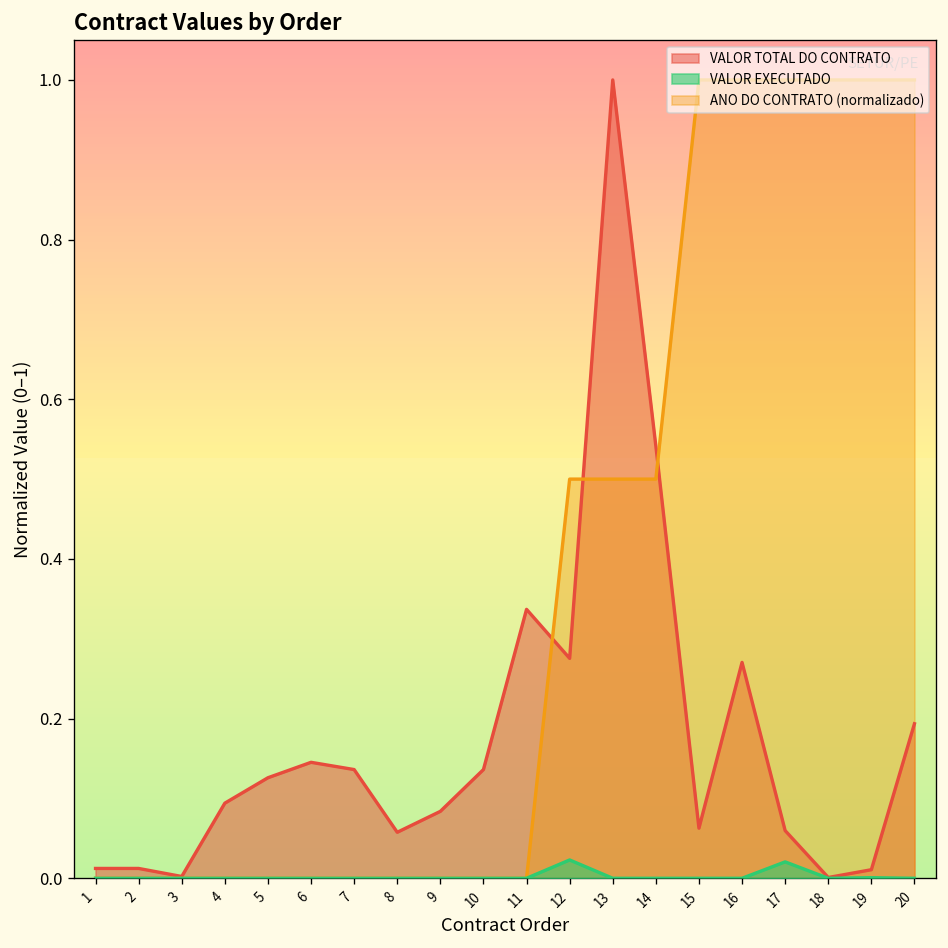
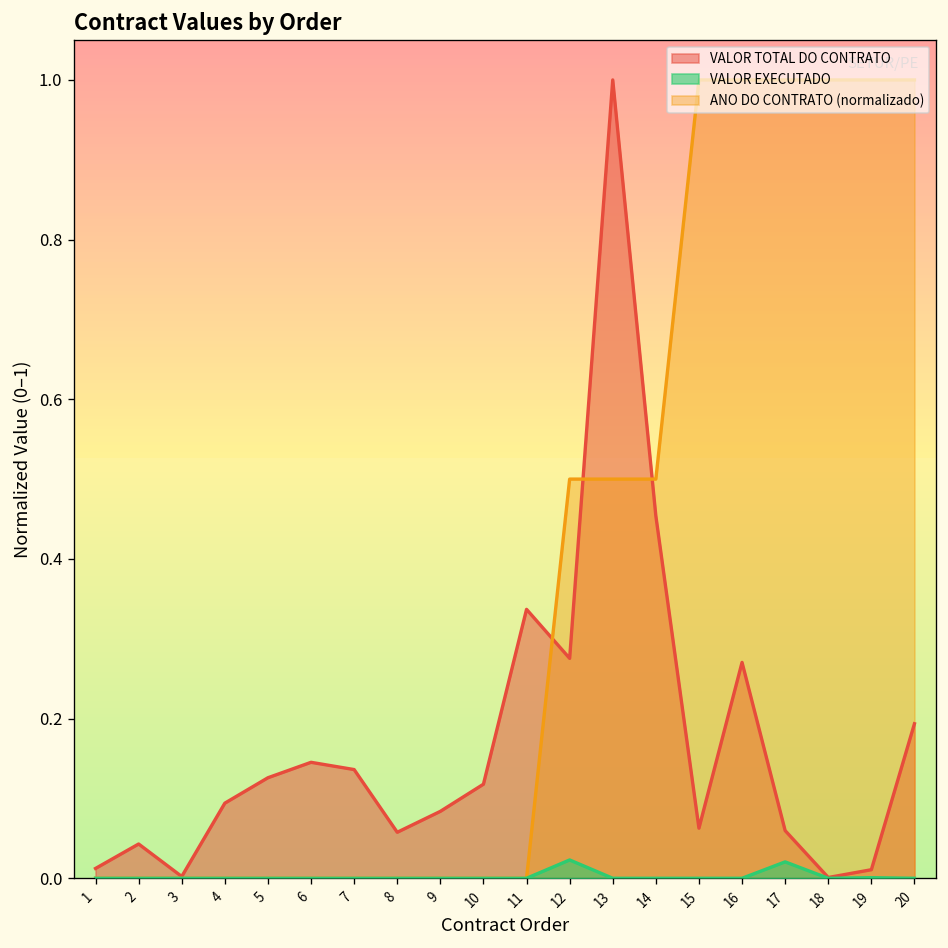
  {
    "VALOR TOTAL DO CONTRATO": {
      "1": 0.01,
-     "2": 0.01,
+     "2": 0.04,
      "4": 0.09,
      "5": 0.13,
      "6": 0.15,
      "7": 0.14,
      "8": 0.06,
      "9": 0.08,
-     "10": 0.14,
+     "10": 0.12,
      "11": 0.34,
      "12": 0.28,
      "13": 1.00,
-     "14": 0.54,
+     "14": 0.45,
      "15": 0.06,
      "16": 0.27,
      "17": 0.06,
      "19": 0.01,
      "20": 0.19
    },
    "VALOR EXECUTADO": {
      "12": 0.02,
      "13": 0.00,
      "14": 0.00,
      "15": 0.00,
      "16": 0.00,
      "17": 0.02,
      "19": 0.00,
      "20": 0.00
    },
    "ANO DO CONTRATO (normalizado)": {
      "12": 0.50,
      "13": 0.50,
      "14": 0.50
    }
  }
